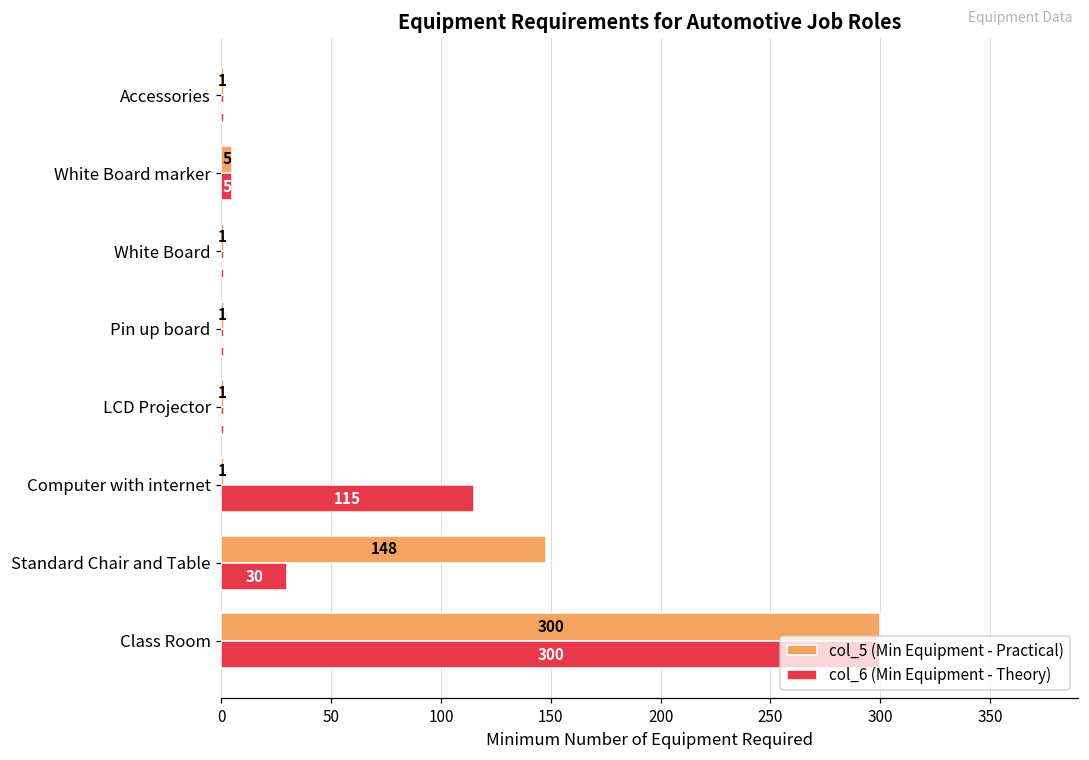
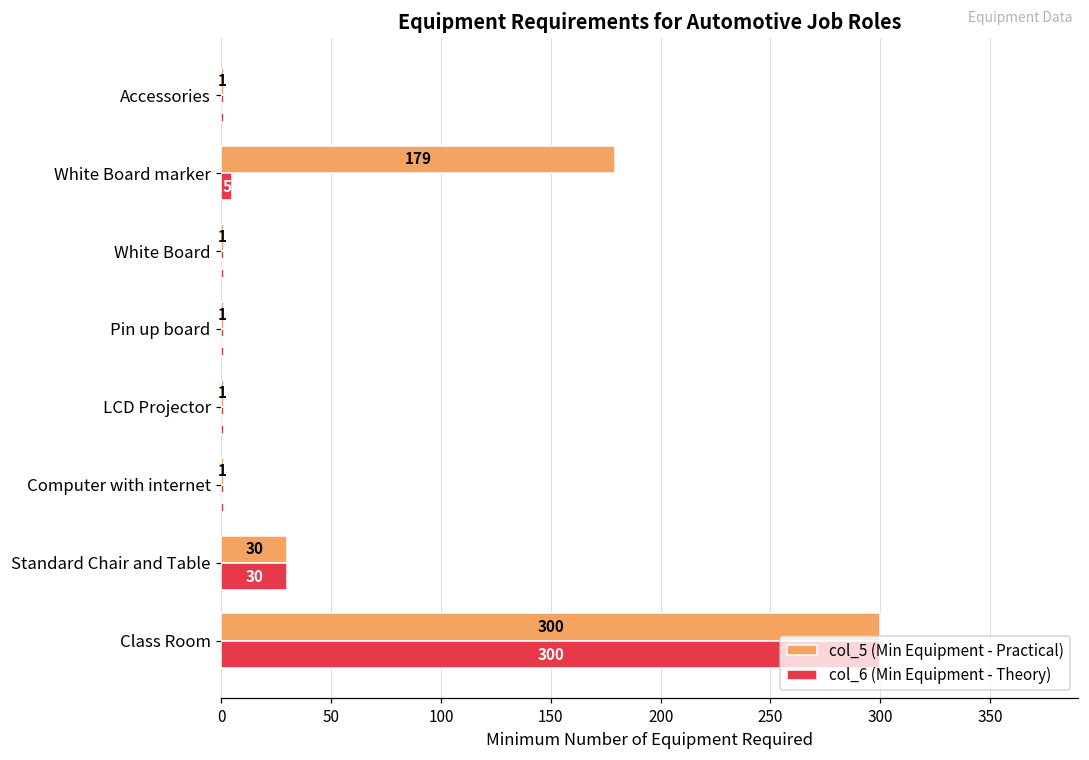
  {
    "col_5 (Min Equipment - Practical)": {
      "Accessories": 1,
-     "White Board marker": 5,
+     "White Board marker": 179,
      "White Board": 1,
      "Pin up board": 1,
      "LCD Projector": 1,
      "Computer with internet": 1,
-     "Standard Chair and Table": 148,
+     "Standard Chair and Table": 30,
      "Class Room": 300
    },
    "col_6 (Min Equipment - Theory)": {
-     "Computer with internet": 115
+     "Computer with internet": 1
    }
  }
